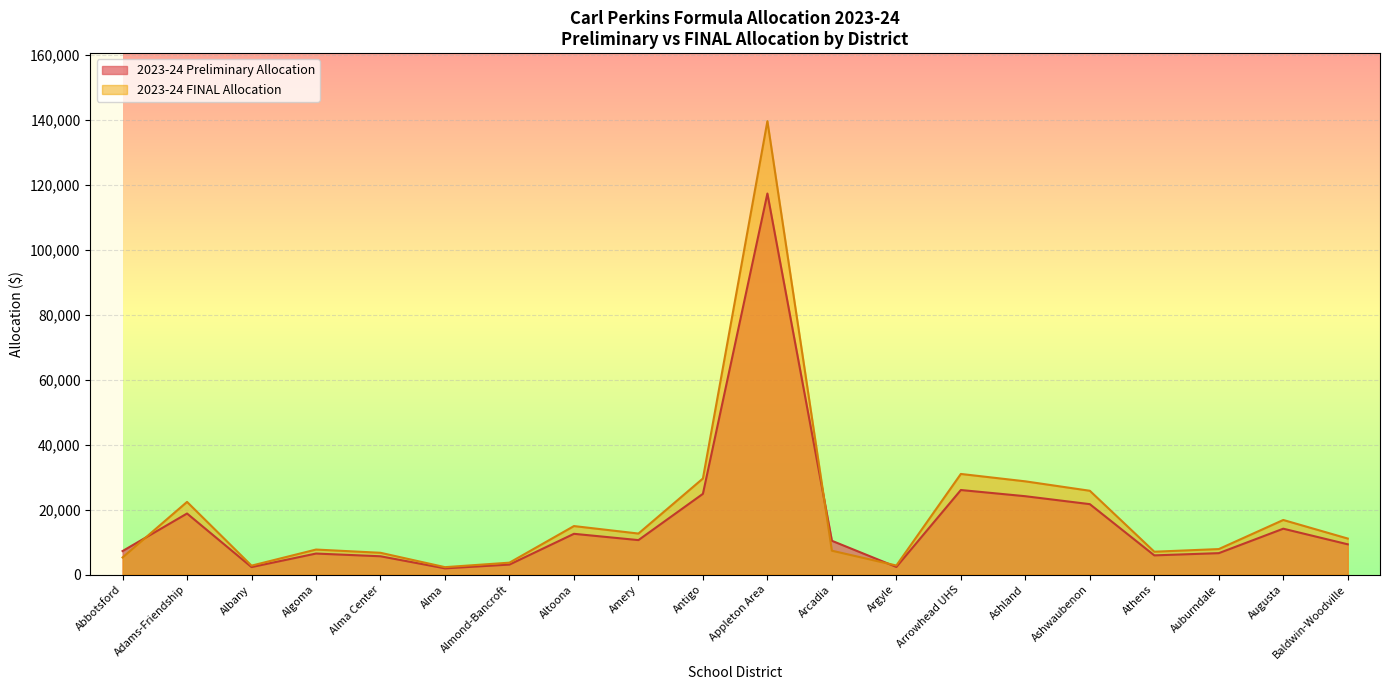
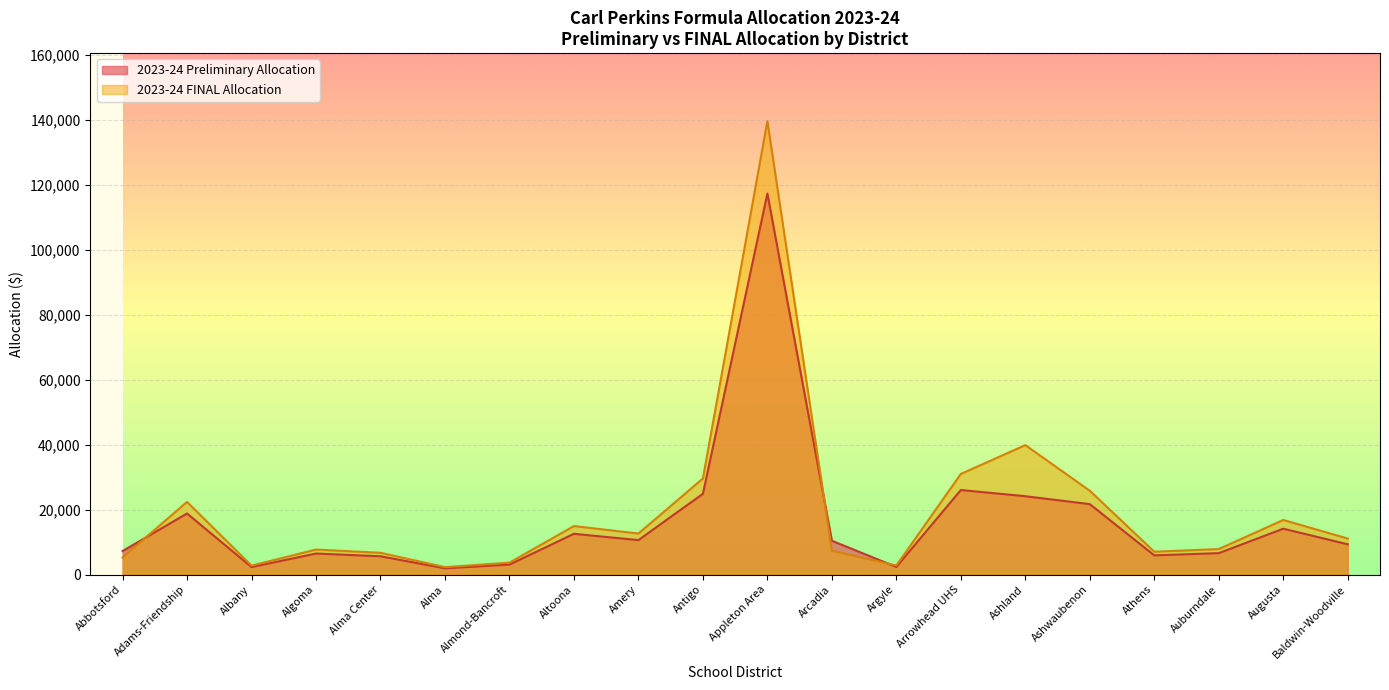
  {
    "2023-24 Preliminary Allocation": {
      "Abbotsford": "7,000",
      "Adams-Friendship": "19,000",
      "Algoma": "6,000",
      "Alma Center": "6,000",
      "Altoona": "13,000",
      "Amery": "11,000",
      "Antigo": "25,000",
      "Appleton Area": "117,000",
      "Arcadia": "10,000",
      "Arrowhead UHS": "26,000",
      "Ashland": "24,000",
      "Ashwaubenon": "22,000",
      "Athens": "6,000",
      "Auburndale": "7,000",
      "Augusta": "14,000",
      "Baldwin-Woodville": "9,000"
    },
    "2023-24 FINAL Allocation": {
      "Abbotsford": "5,000",
      "Adams-Friendship": "22,000",
      "Algoma": "8,000",
      "Alma Center": "7,000",
      "Altoona": "15,000",
      "Amery": "13,000",
      "Antigo": "30,000",
      "Appleton Area": "140,000",
      "Arcadia": "7,000",
      "Arrowhead UHS": "31,000",
-     "Ashland": "29,000",
+     "Ashland": "40,000",
      "Ashwaubenon": "26,000",
      "Athens": "7,000",
      "Auburndale": "8,000",
      "Augusta": "17,000",
      "Baldwin-Woodville": "11,000"
    }
  }
